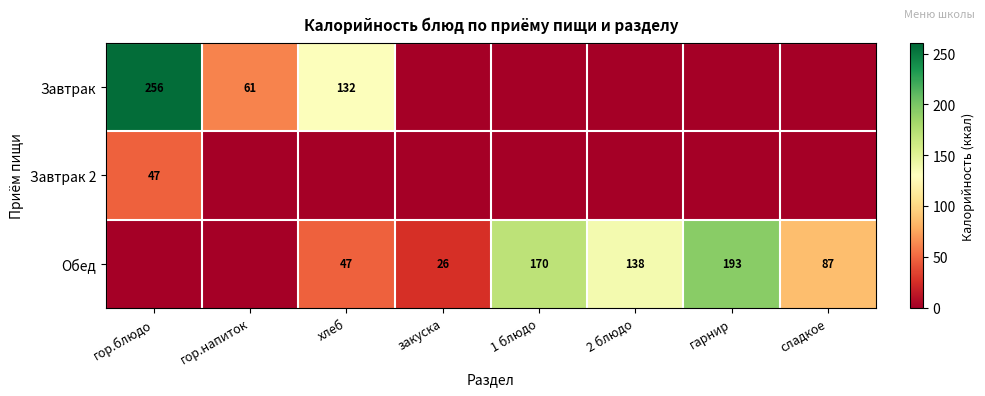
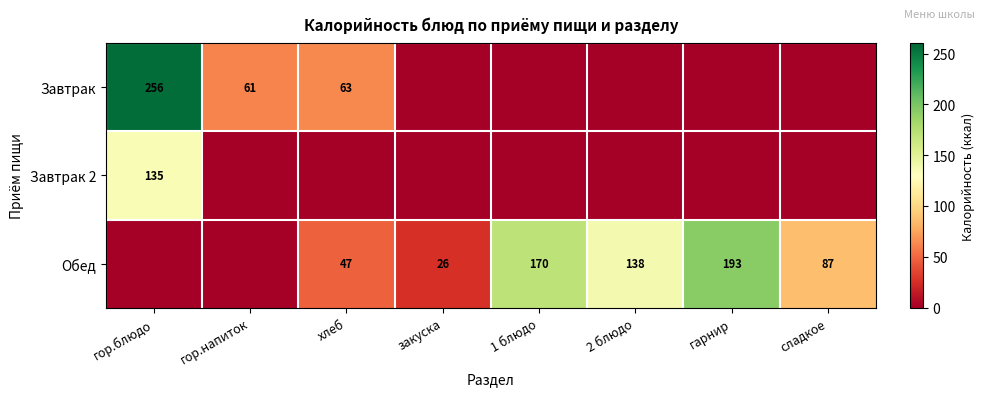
  {
    "Завтрак": {
      "гор.блюдо": 256,
      "гор.напиток": 61,
-     "хлеб": 132
+     "хлеб": 63
    },
    "Завтрак 2": {
-     "гор.блюдо": 47
+     "гор.блюдо": 135
    },
    "Обед": {
      "хлеб": 47,
      "закуска": 26,
      "1 блюдо": 170,
      "2 блюдо": 138,
      "гарнир": 193,
      "сладкое": 87
    }
  }
